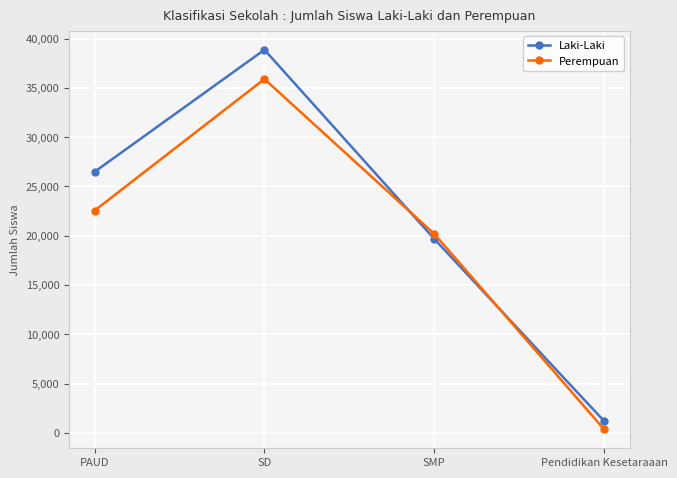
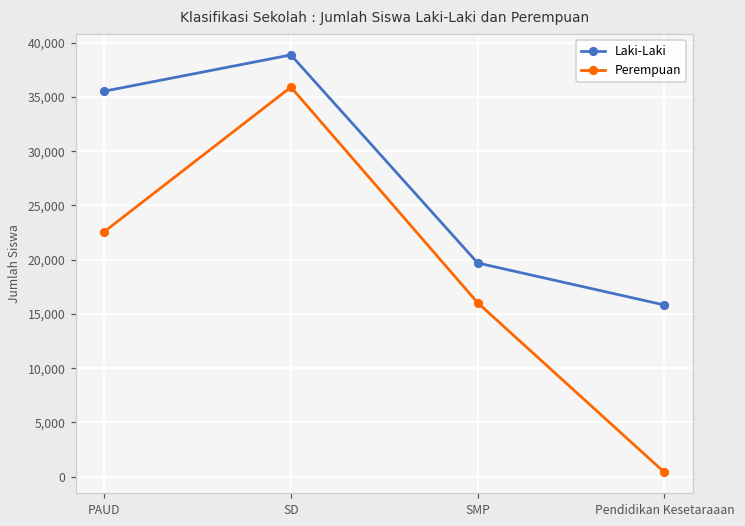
  {
    "Laki-Laki": {
-     "PAUD": "26,000",
+     "PAUD": "36,000",
      "SD": "39,000",
      "SMP": "20,000",
-     "Pendidikan Kesetaraaan": "1,000"
+     "Pendidikan Kesetaraaan": "16,000"
    },
    "Perempuan": {
      "PAUD": "23,000",
      "SD": "36,000",
-     "SMP": "20,000",
+     "SMP": "16,000",
      "Pendidikan Kesetaraaan": "0"
    }
  }
